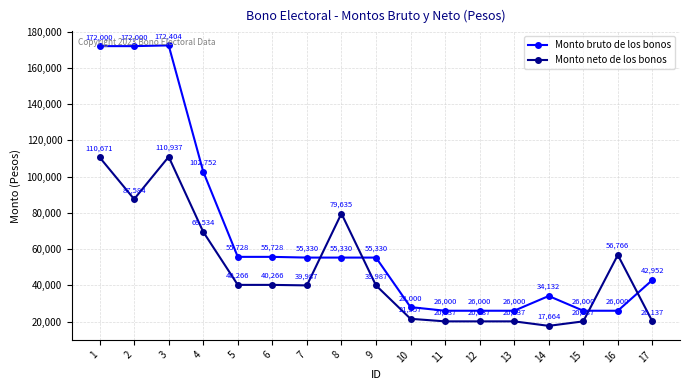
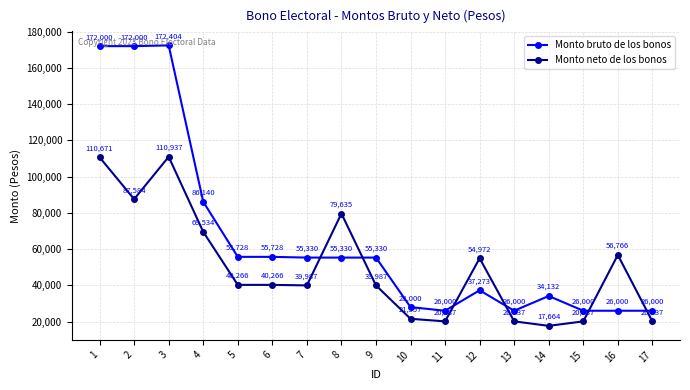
  {
    "Monto bruto de los bonos": {
-     "4": "102,752",
+     "4": "86,140",
      "5": "55,728",
      "6": "55,728",
      "7": "55,330",
      "8": "55,330",
      "9": "55,330",
      "10": "28,000",
      "11": "26,000",
-     "12": "26,000",
+     "12": "37,273",
      "13": "26,000",
      "14": "34,132",
      "15": "26,000",
      "16": "26,000",
-     "17": "42,952"
+     "17": "26,000"
    },
    "Monto neto de los bonos": {
      "1": "110,671",
      "2": "87,584",
      "3": "110,937",
      "4": "69,534",
      "5": "40,266",
      "6": "40,266",
      "7": "39,987",
      "8": "79,635",
      "9": "39,987",
-     "12": "20,137",
+     "12": "54,972",
      "14": "17,664",
      "16": "56,766"
    }
  }
